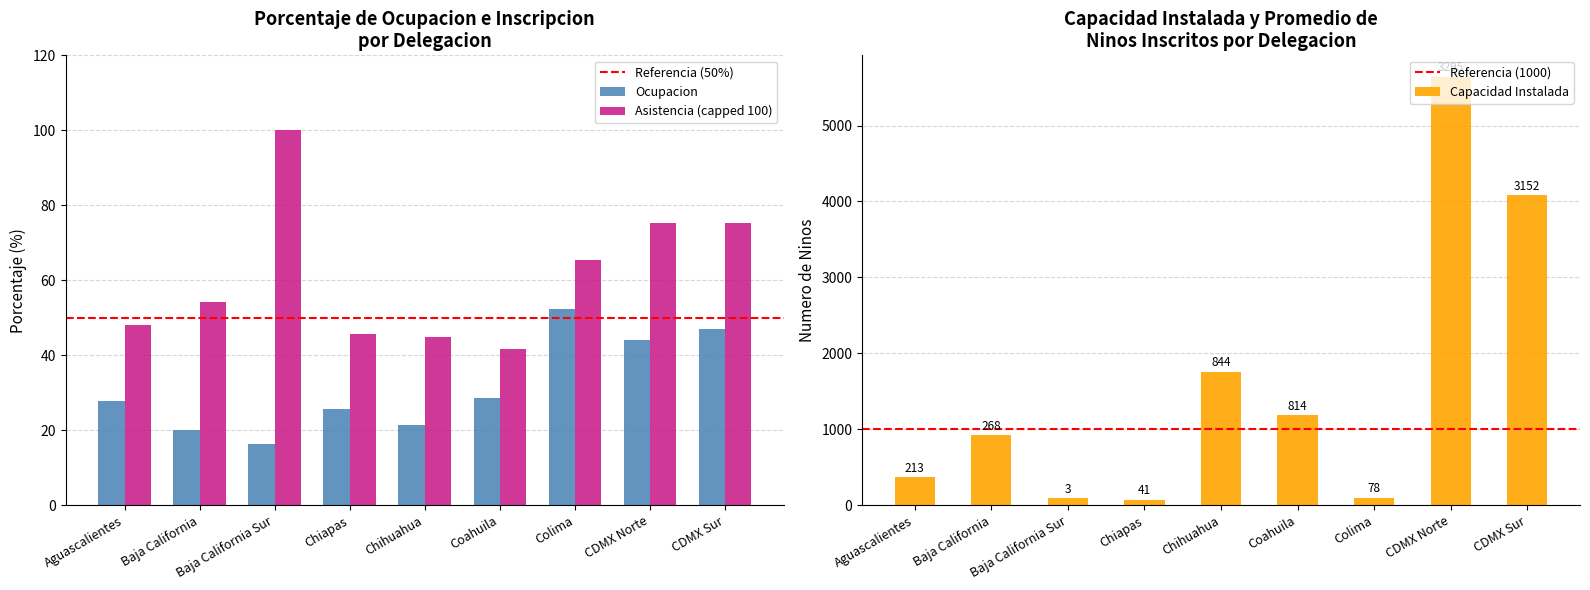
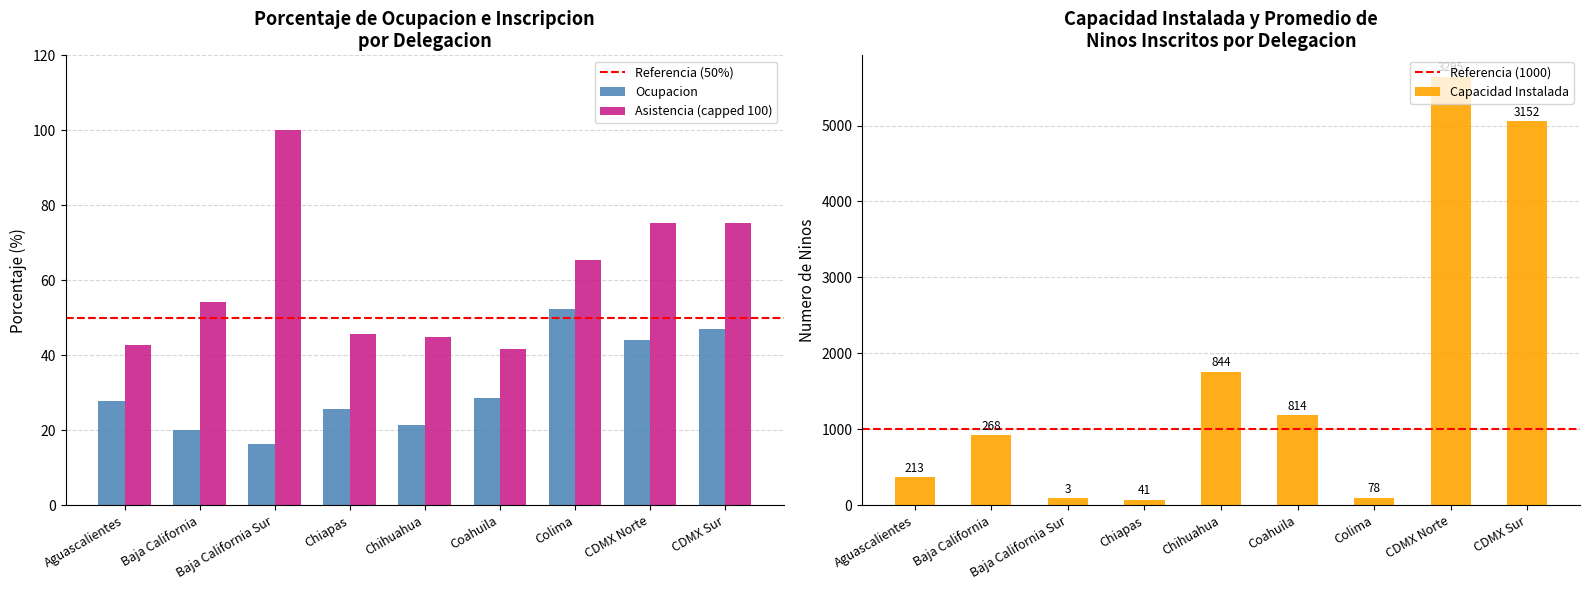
  {
    "Porcentaje de Ocupacion e Inscripcion por Delegacion": {
      "Ocupacion": {
        "Aguascalientes": 28,
        "Baja California": 20,
        "Baja California Sur": 16,
        "Chiapas": 26,
        "Chihuahua": 22,
        "Coahuila": 29,
        "Colima": 52,
        "CDMX Norte": 44,
        "CDMX Sur": 47
      },
      "Asistencia (capped 100)": {
-       "Aguascalientes": 48,
+       "Aguascalientes": 43,
        "Baja California": 54,
        "Baja California Sur": 100,
        "Chiapas": 46,
        "Chihuahua": 45,
        "Coahuila": 42,
        "Colima": 65,
        "CDMX Norte": 75,
        "CDMX Sur": 75
      }
    },
    "Capacidad Instalada y Promedio de Ninos Inscritos por Delegacion": {
-     "CDMX Sur": 4100
+     "CDMX Sur": 5100
    }
  }
